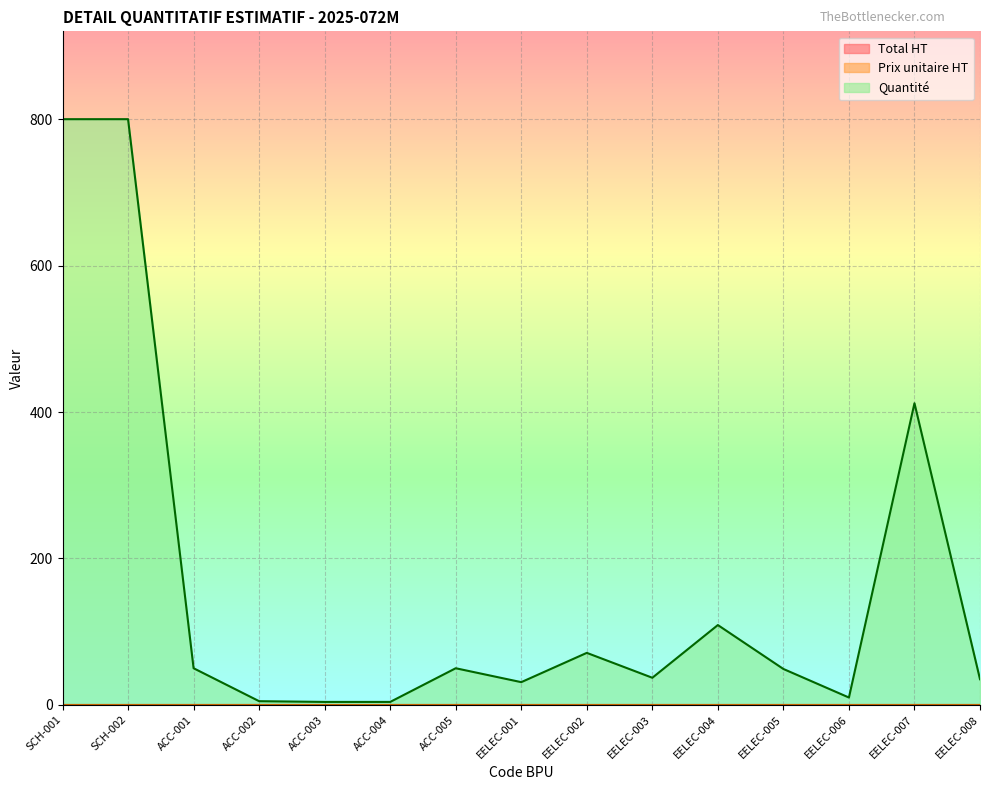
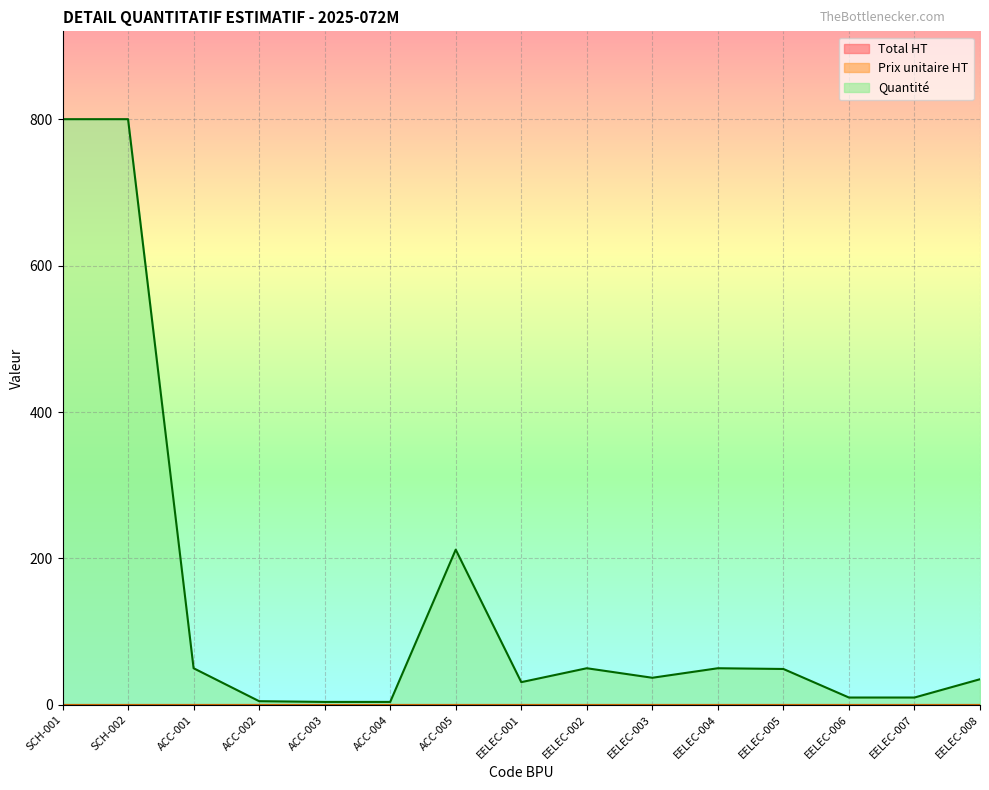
  {
    "Prix unitaire HT": {
      "SCH-001": 0,
      "SCH-002": 0,
      "ACC-001": 0,
      "ACC-002": 0,
      "ACC-003": 0,
      "ACC-004": 0,
      "ACC-005": 0,
      "EELEC-001": 0,
      "EELEC-002": 0,
      "EELEC-003": 0,
      "EELEC-004": 0,
      "EELEC-005": 0,
      "EELEC-006": 0,
      "EELEC-007": 0,
      "EELEC-008": 0
    },
    "Quantité": {
      "SCH-001": 800,
      "SCH-002": 800,
      "ACC-001": 50,
      "ACC-002": 10,
      "ACC-003": 0,
      "ACC-004": 0,
-     "ACC-005": 50,
+     "ACC-005": 210,
      "EELEC-001": 30,
-     "EELEC-002": 70,
+     "EELEC-002": 50,
      "EELEC-003": 40,
-     "EELEC-004": 110,
+     "EELEC-004": 50,
      "EELEC-005": 50,
      "EELEC-006": 10,
-     "EELEC-007": 410,
+     "EELEC-007": 10,
      "EELEC-008": 40
    }
  }
